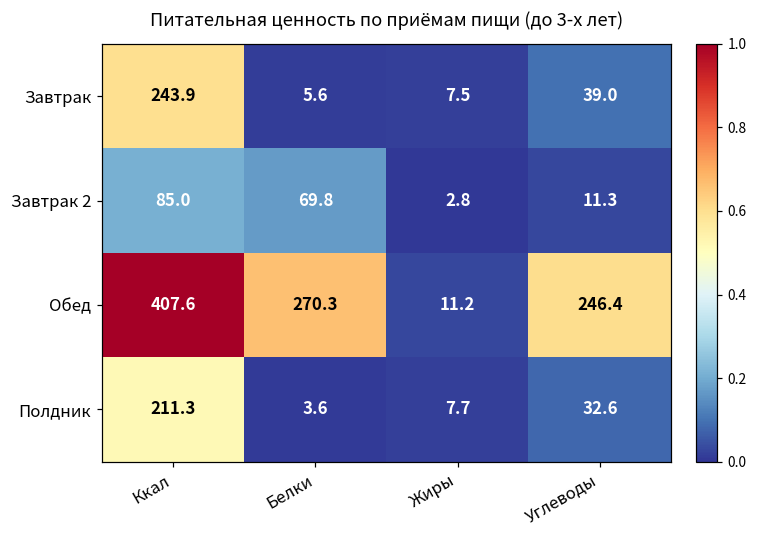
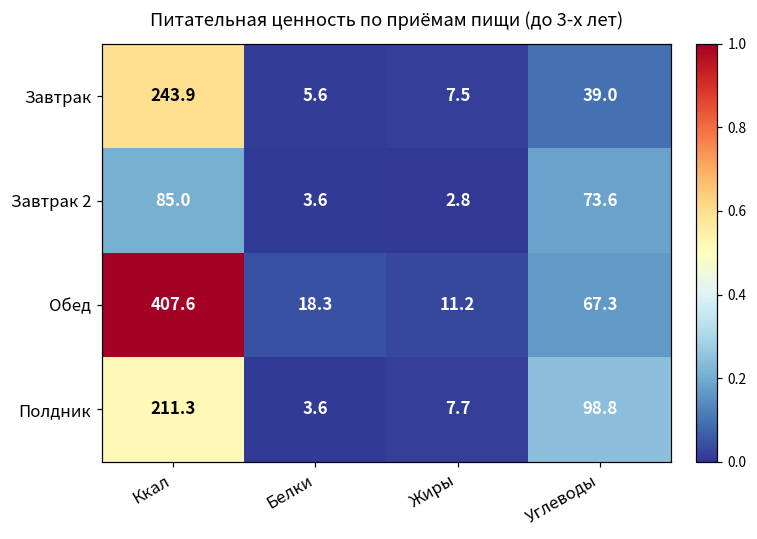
  {
    "Завтрак": {
      "Ккал": 243.9,
      "Белки": 5.6,
      "Жиры": 7.5,
      "Углеводы": 39.0
    },
    "Завтрак 2": {
      "Ккал": 85.0,
-     "Белки": 69.8,
+     "Белки": 3.6,
      "Жиры": 2.8,
-     "Углеводы": 11.3
+     "Углеводы": 73.6
    },
    "Обед": {
      "Ккал": 407.6,
-     "Белки": 270.3,
+     "Белки": 18.3,
      "Жиры": 11.2,
-     "Углеводы": 246.4
+     "Углеводы": 67.3
    },
    "Полдник": {
      "Ккал": 211.3,
      "Белки": 3.6,
      "Жиры": 7.7,
-     "Углеводы": 32.6
+     "Углеводы": 98.8
    }
  }
